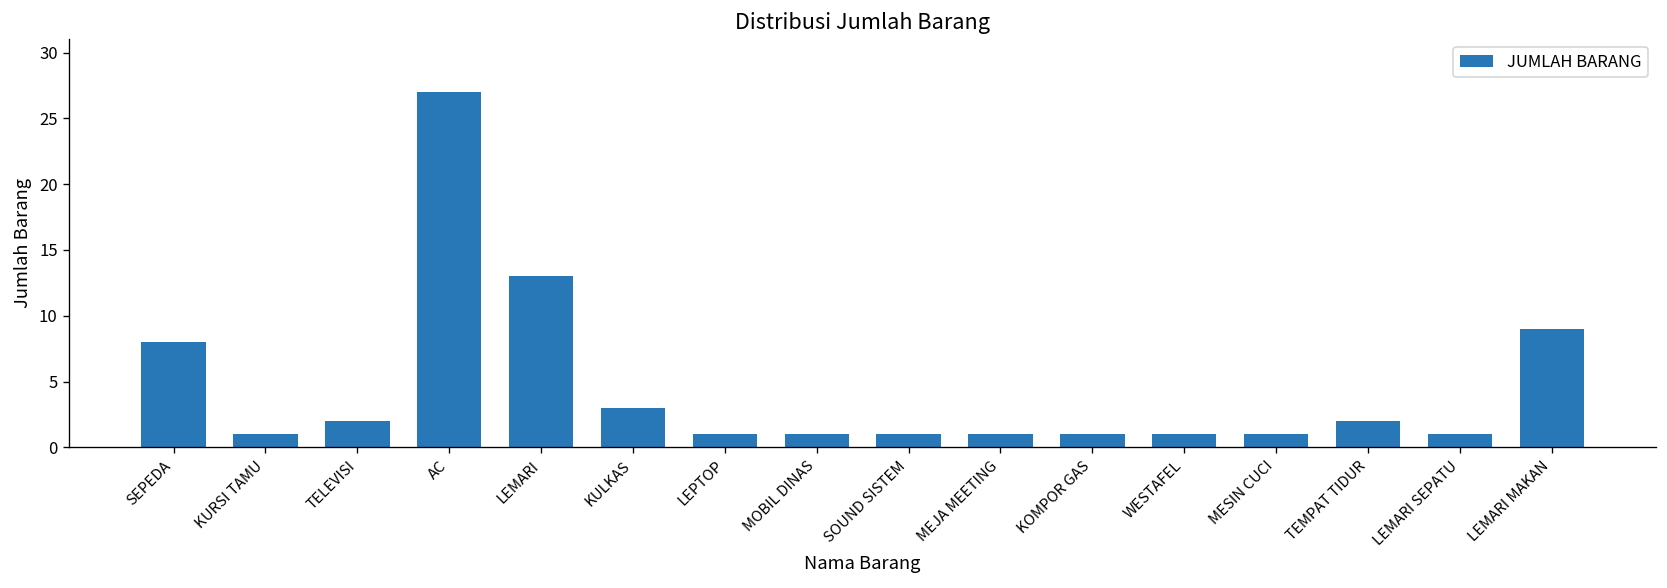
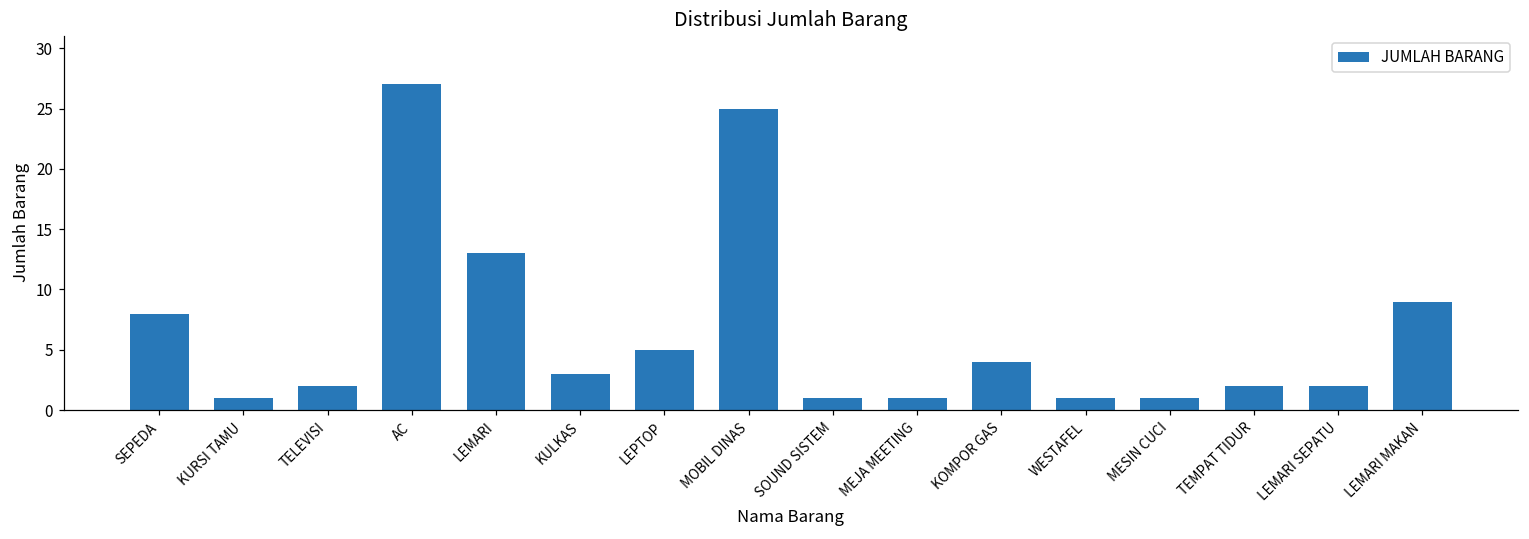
  {
    "SEPEDA": 8,
    "KURSI TAMU": 1,
    "TELEVISI": 2,
    "AC": 27,
    "LEMARI": 13,
    "KULKAS": 3,
-   "LEPTOP": 1,
-   "MOBIL DINAS": 1,
+   "LEPTOP": 5,
+   "MOBIL DINAS": 25,
    "SOUND SISTEM": 1,
    "MEJA MEETING": 1,
-   "KOMPOR GAS": 1,
+   "KOMPOR GAS": 4,
    "WESTAFEL": 1,
    "MESIN CUCI": 1,
    "TEMPAT TIDUR": 2,
-   "LEMARI SEPATU": 1,
+   "LEMARI SEPATU": 2,
    "LEMARI MAKAN": 9
  }
